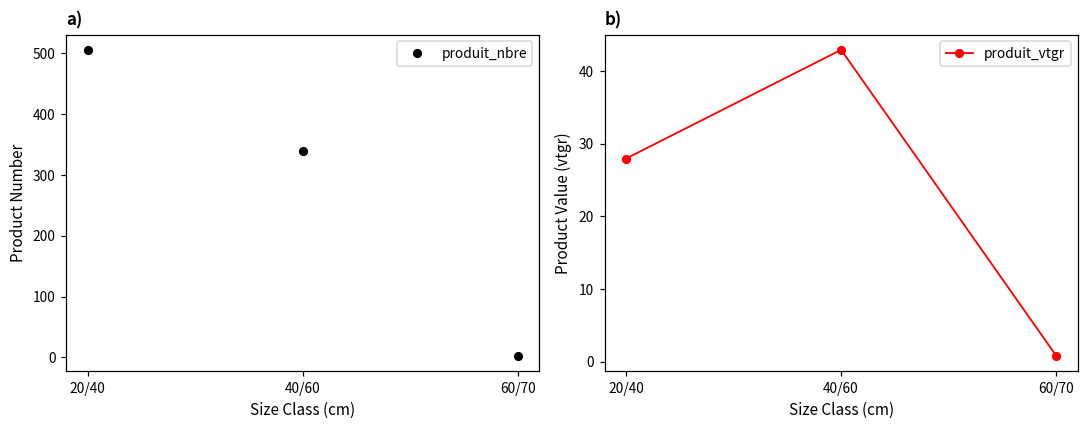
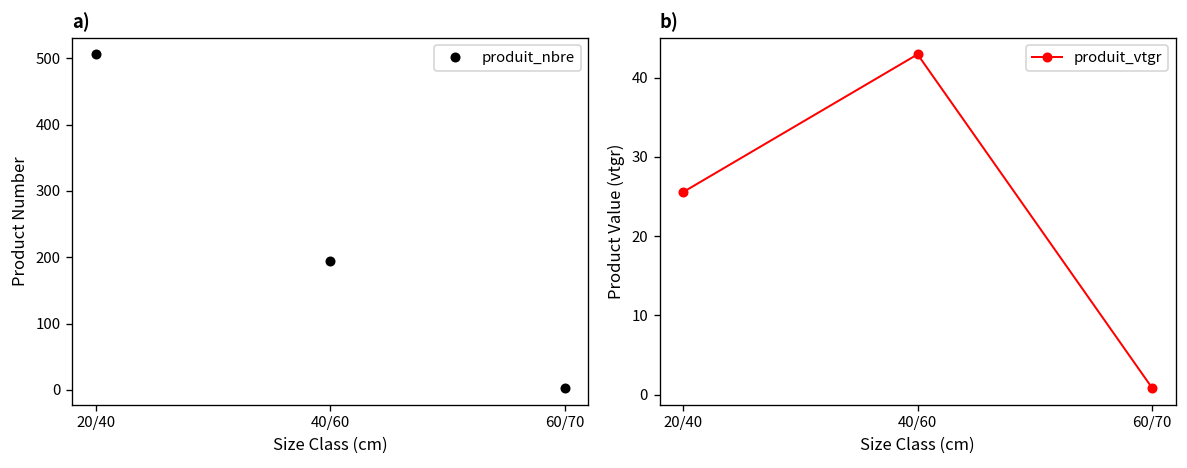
  {
    "a)": {
      "20/40": 510,
-     "40/60": 340,
+     "40/60": 200,
      "60/70": 0
    },
    "b)": {
-     "20/40": 28,
+     "20/40": 26,
      "40/60": 43,
      "60/70": 1
    }
  }
